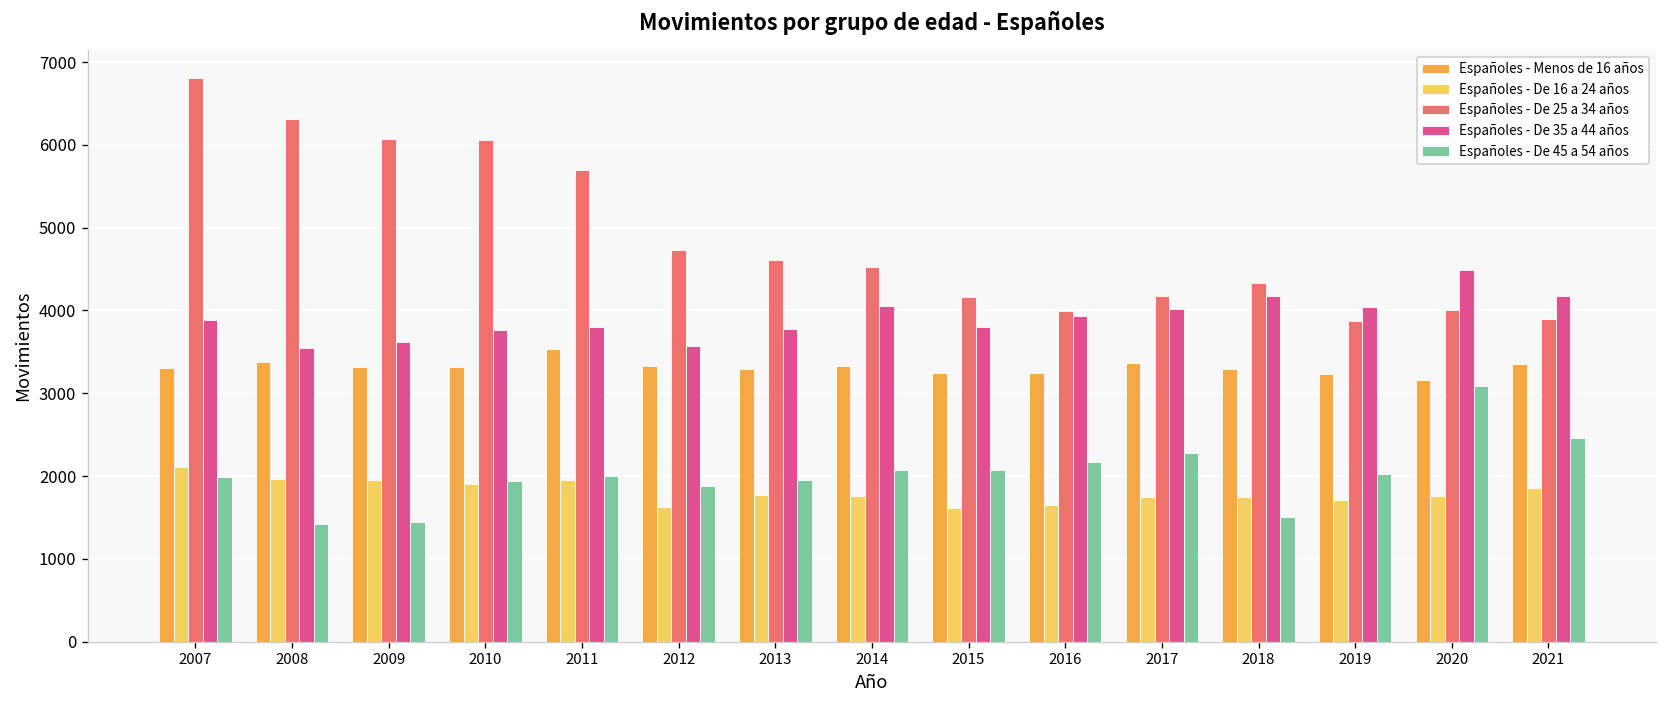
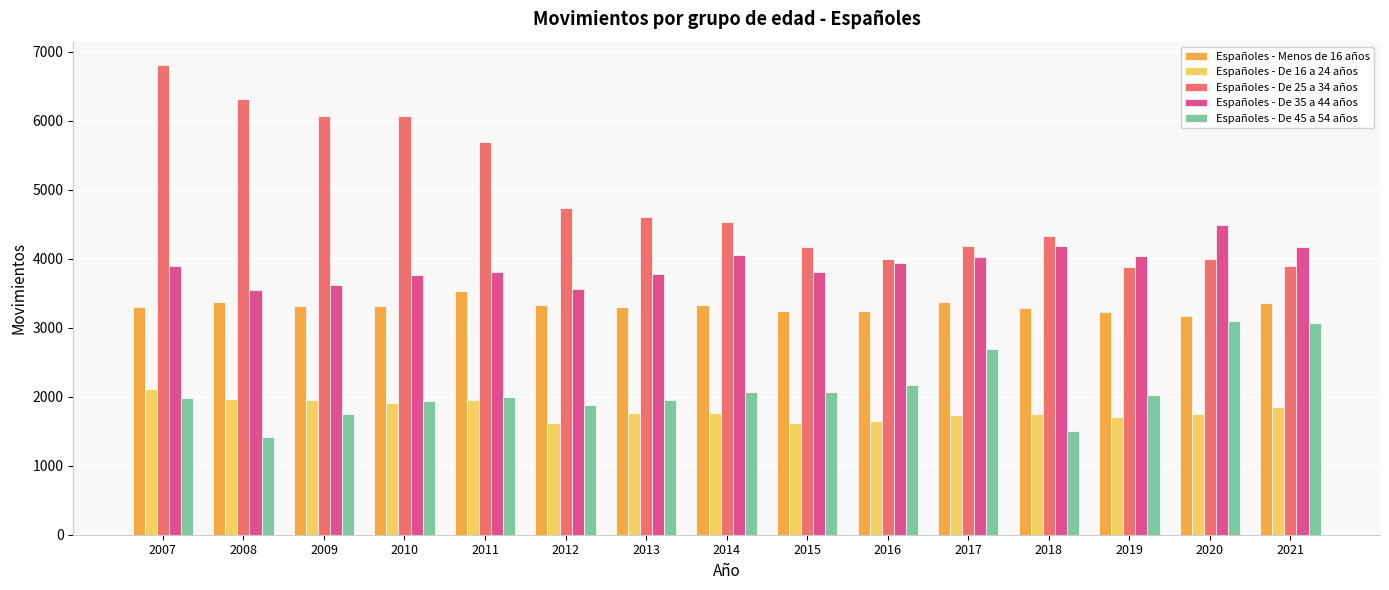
  {
    "Españoles - De 45 a 54 años": {
      "2007": 2000,
      "2008": 1400,
-     "2009": 1400,
+     "2009": 1800,
      "2010": 1900,
      "2011": 2000,
      "2012": 1900,
      "2013": 2000,
      "2014": 2100,
      "2015": 2100,
      "2016": 2200,
-     "2017": 2300,
+     "2017": 2700,
      "2018": 1500,
      "2019": 2000,
      "2020": 3100,
-     "2021": 2500
+     "2021": 3100
    }
  }
